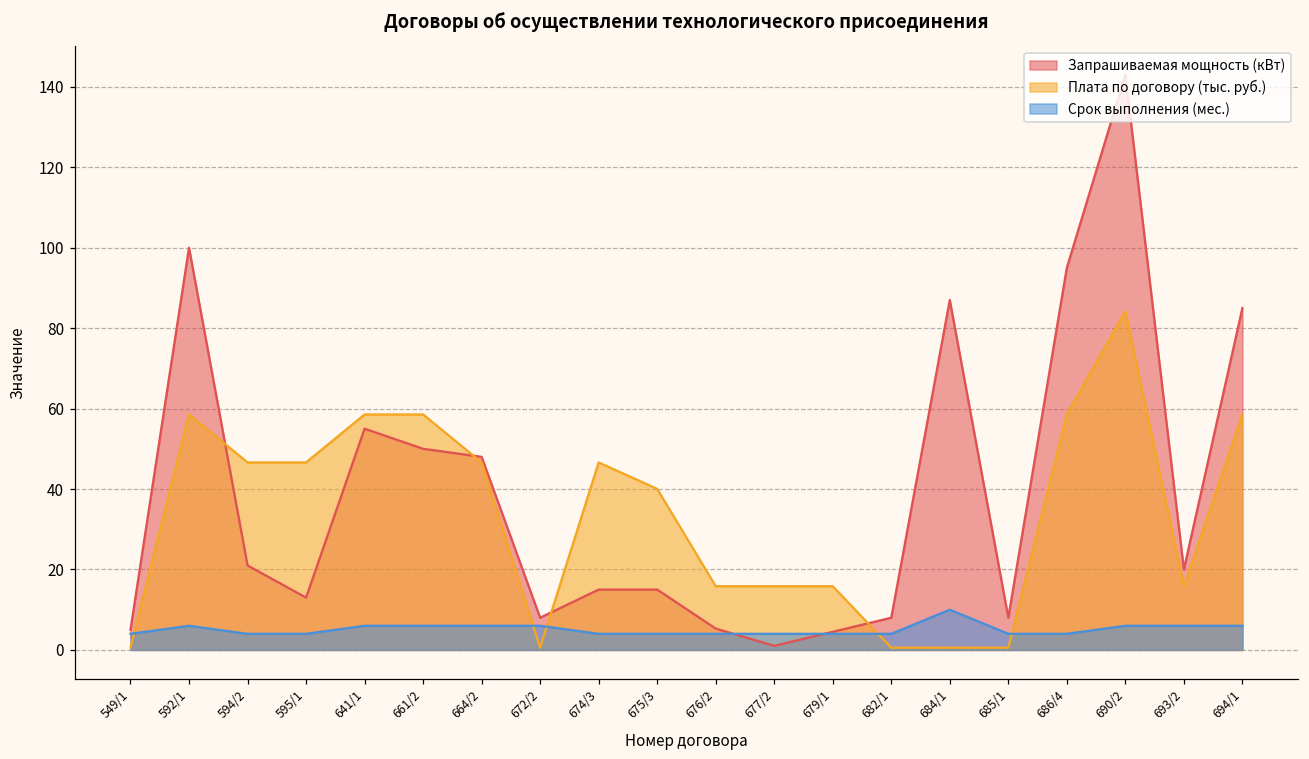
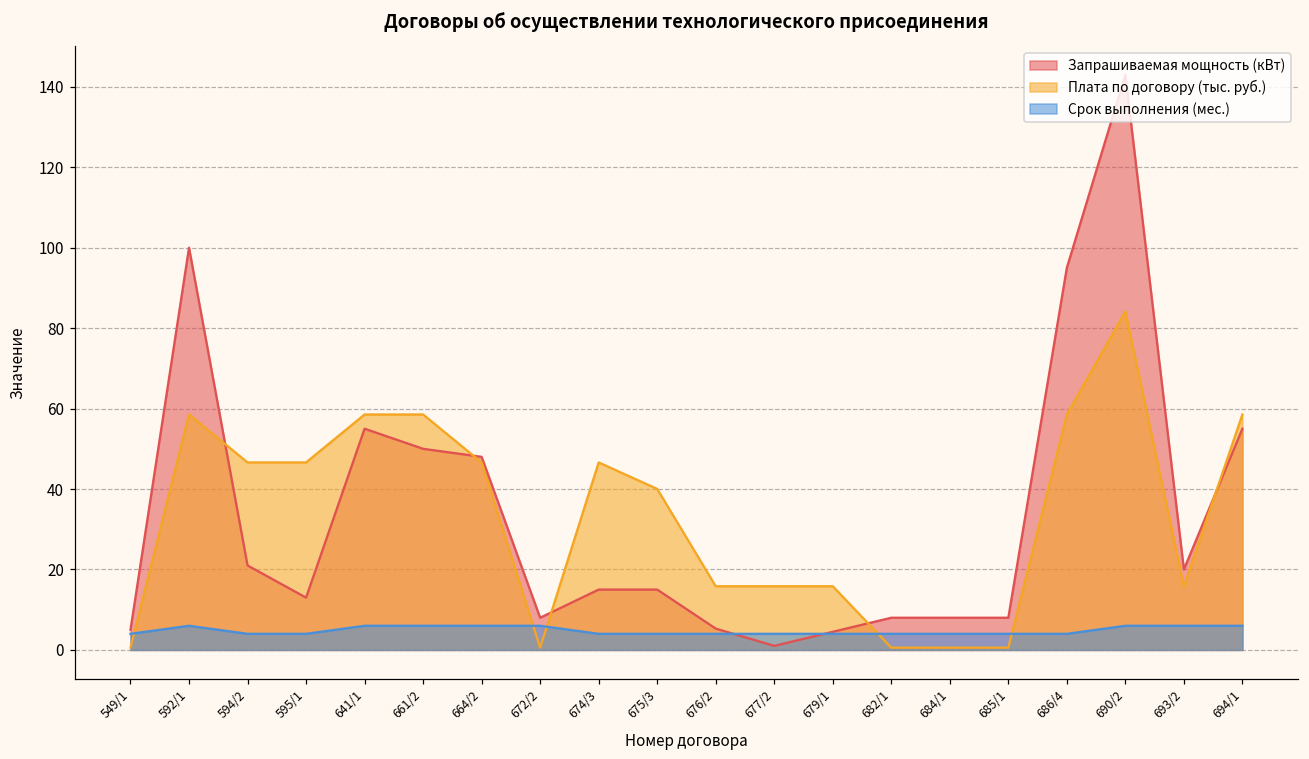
  {
    "Запрашиваемая мощность (кВт)": {
      "549/1": 5,
      "592/1": 100,
      "594/2": 21,
      "595/1": 13,
      "641/1": 55,
      "661/2": 50,
      "664/2": 48,
      "672/2": 8,
      "674/3": 15,
      "675/3": 15,
      "676/2": 5,
      "677/2": 1,
      "682/1": 8,
-     "684/1": 87,
+     "684/1": 8,
      "685/1": 8,
      "686/4": 95,
      "693/2": 20,
-     "694/1": 85
+     "694/1": 55
    },
    "Плата по договору (тыс. руб.)": {
      "549/1": 1,
      "592/1": 59,
      "594/2": 47,
      "595/1": 47,
      "641/1": 59,
      "661/2": 59,
      "664/2": 47,
      "672/2": 1,
      "674/3": 47,
      "675/3": 40,
      "676/2": 16,
      "677/2": 16,
      "679/1": 16,
      "682/1": 1,
      "684/1": 1,
      "685/1": 1,
      "686/4": 59,
      "690/2": 84,
      "693/2": 16,
      "694/1": 59
    },
    "Срок выполнения (мес.)": {
      "549/1": 4,
      "592/1": 6,
      "594/2": 4,
      "595/1": 4,
      "641/1": 6,
      "661/2": 6,
      "664/2": 6,
      "672/2": 6,
      "674/3": 4,
      "675/3": 4,
      "676/2": 4,
      "677/2": 4,
      "682/1": 4,
-     "684/1": 10,
+     "684/1": 4,
      "685/1": 4,
      "686/4": 4,
      "690/2": 6,
      "693/2": 6,
      "694/1": 6
    }
  }
